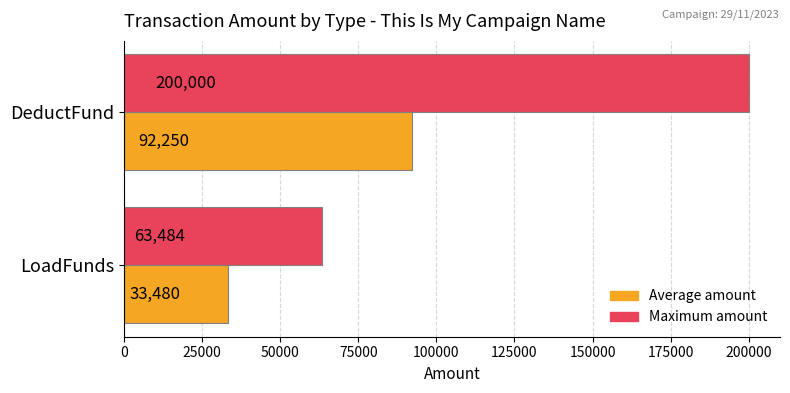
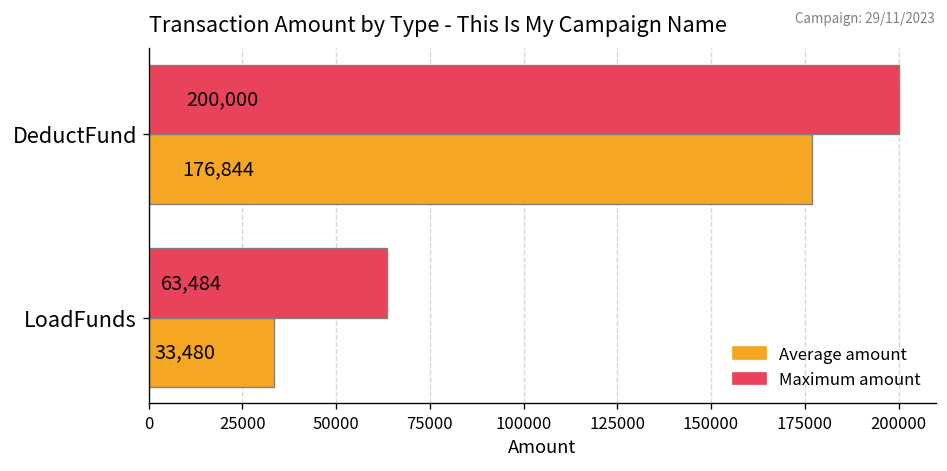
  {
    "Average amount": {
-     "DeductFund": "92,250",
+     "DeductFund": "176,844",
      "LoadFunds": "33,480"
    },
    "Maximum amount": {
      "DeductFund": "200,000",
      "LoadFunds": "63,484"
    }
  }
